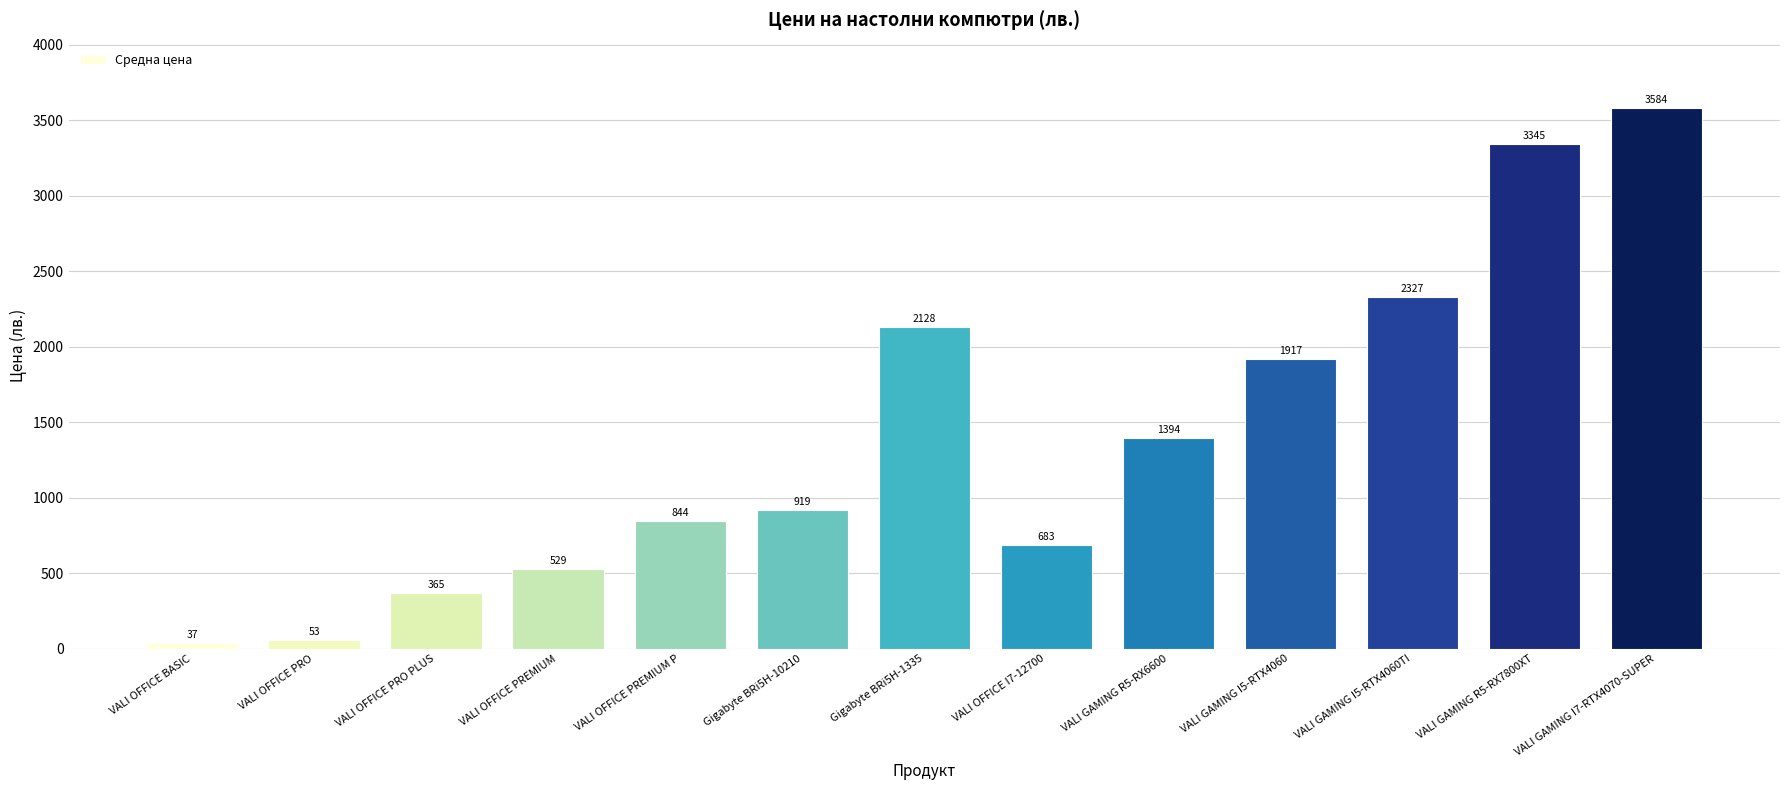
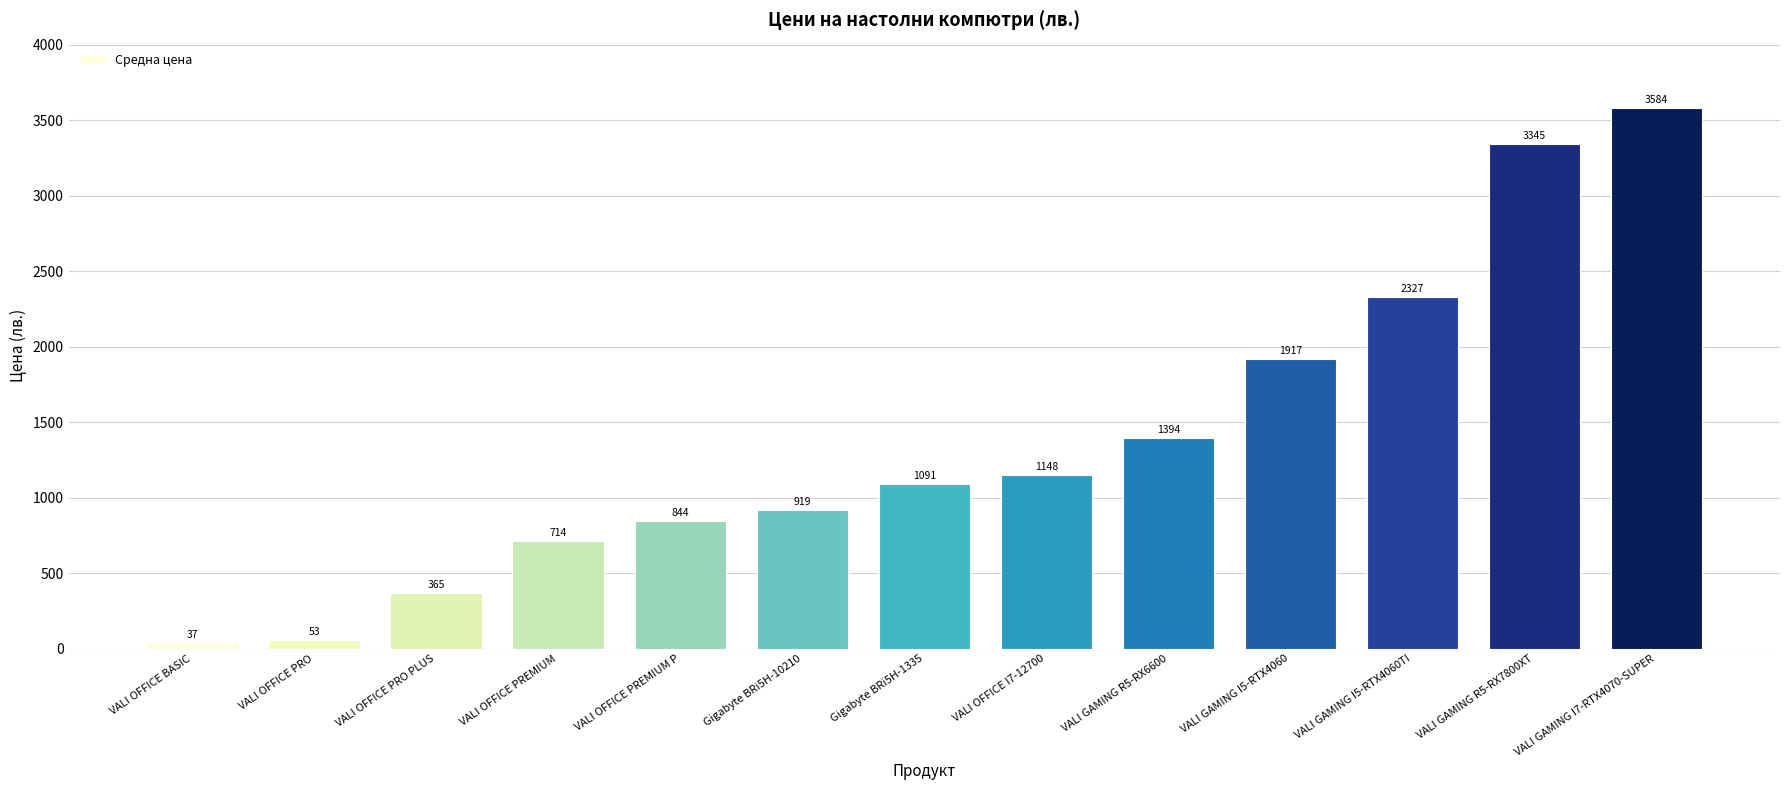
  {
    "VALI OFFICE BASIC": 37,
    "VALI OFFICE PRO": 53,
    "VALI OFFICE PRO PLUS": 365,
-   "VALI OFFICE PREMIUM": 529,
+   "VALI OFFICE PREMIUM": 714,
    "VALI OFFICE PREMIUM P": 844,
    "Gigabyte BRi5H-10210": 919,
-   "Gigabyte BRi5H-1335": 2128,
-   "VALI OFFICE I7-12700": 683,
+   "Gigabyte BRi5H-1335": 1091,
+   "VALI OFFICE I7-12700": 1148,
    "VALI GAMING R5-RX6600": 1394,
    "VALI GAMING I5-RTX4060": 1917,
    "VALI GAMING I5-RTX4060TI": 2327,
    "VALI GAMING R5-RX7800XT": 3345,
    "VALI GAMING I7-RTX4070-SUPER": 3584
  }
